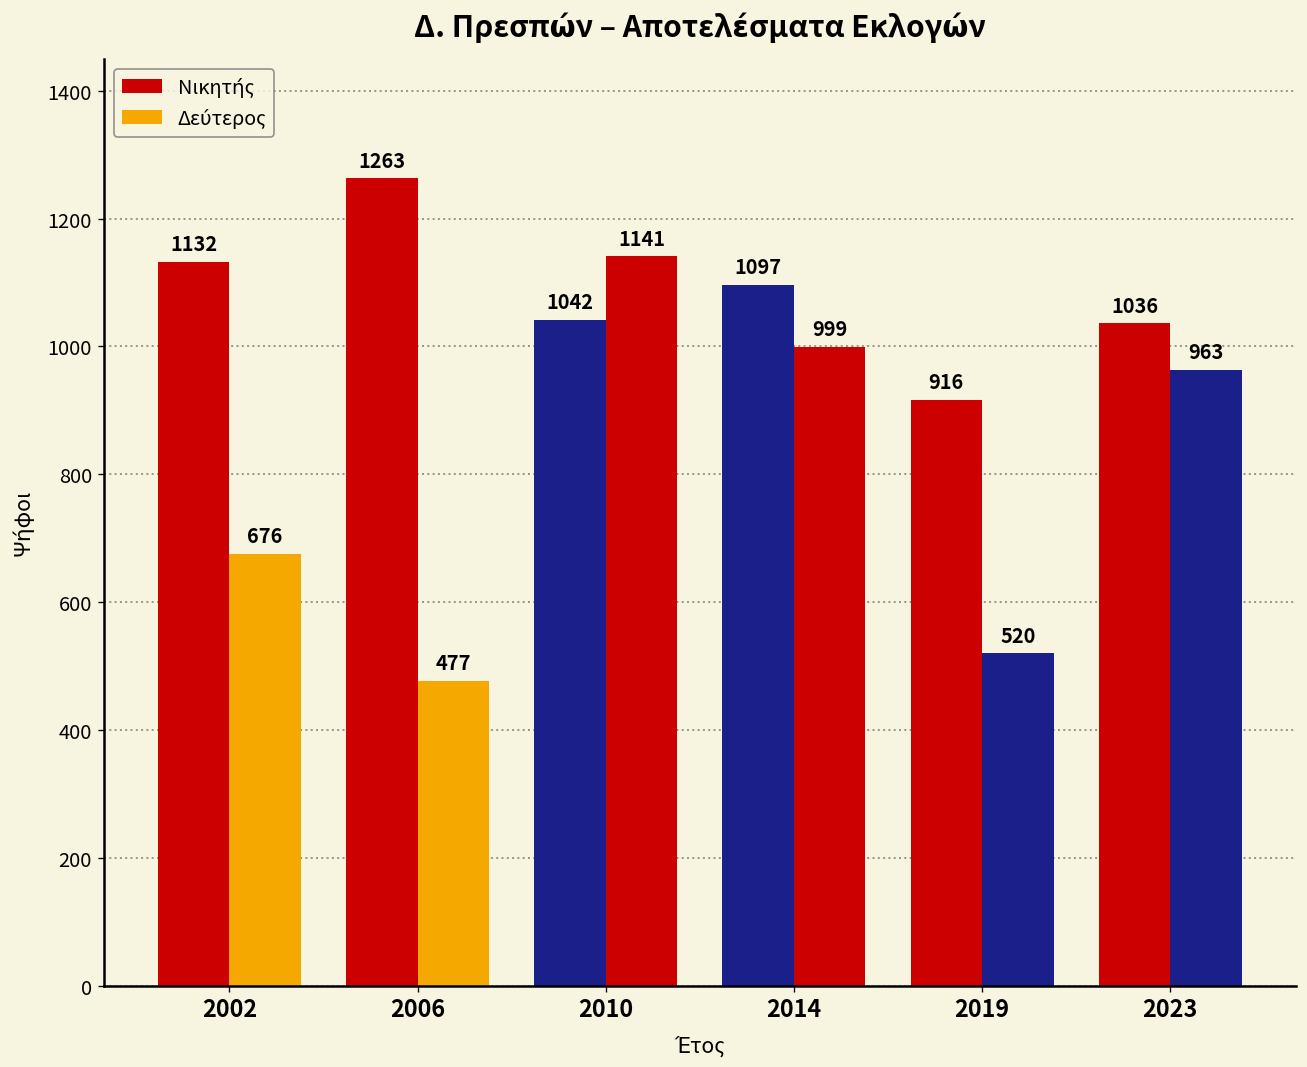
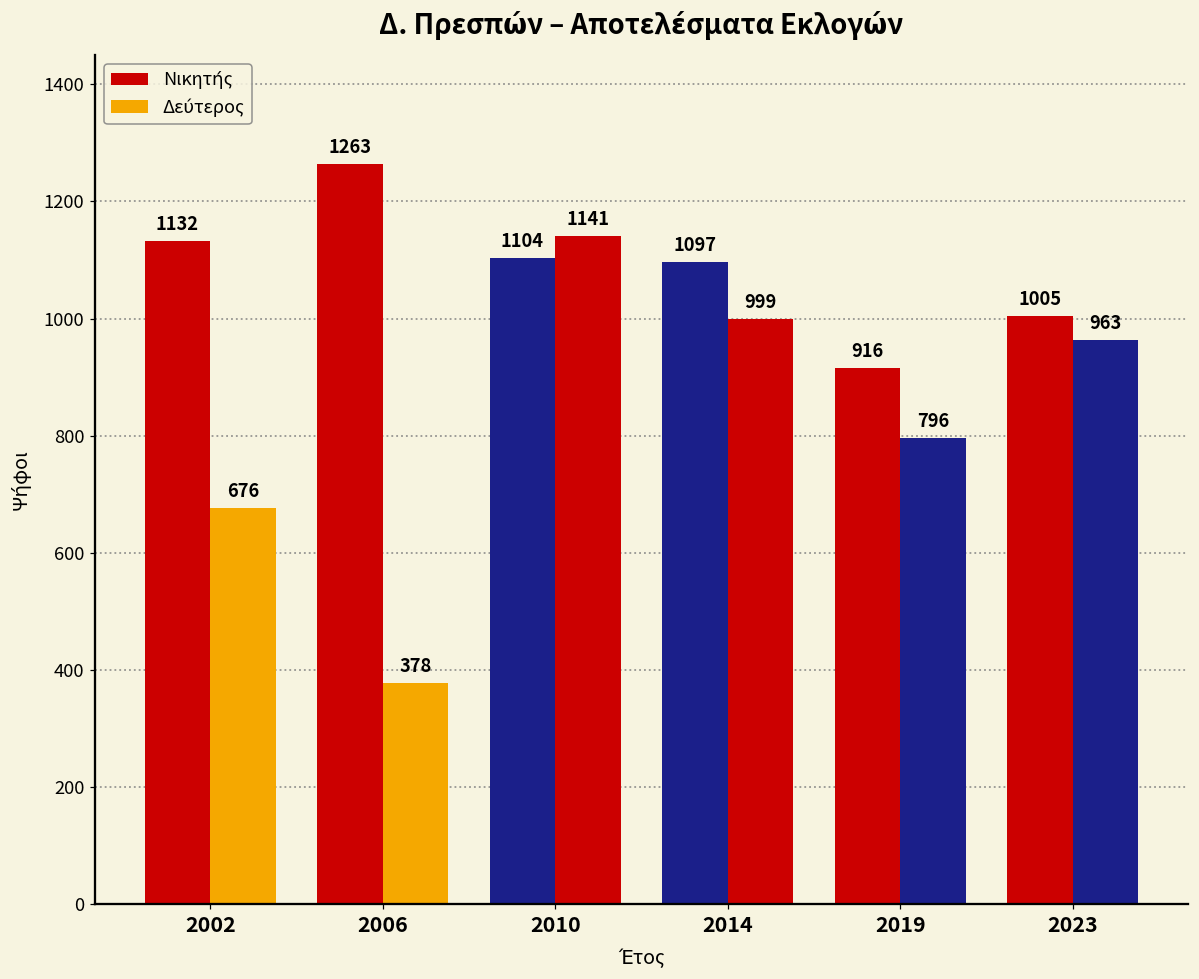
  {
    "Νικητής": {
      "2002": 1132,
      "2006": 1263,
-     "2010": 1042,
+     "2010": 1104,
      "2014": 1097,
      "2019": 916,
-     "2023": 1036
+     "2023": 1005
    },
    "Δεύτερος": {
      "2002": 676,
-     "2006": 477,
+     "2006": 378,
      "2010": 1141,
      "2014": 999,
-     "2019": 520,
+     "2019": 796,
      "2023": 963
    }
  }
